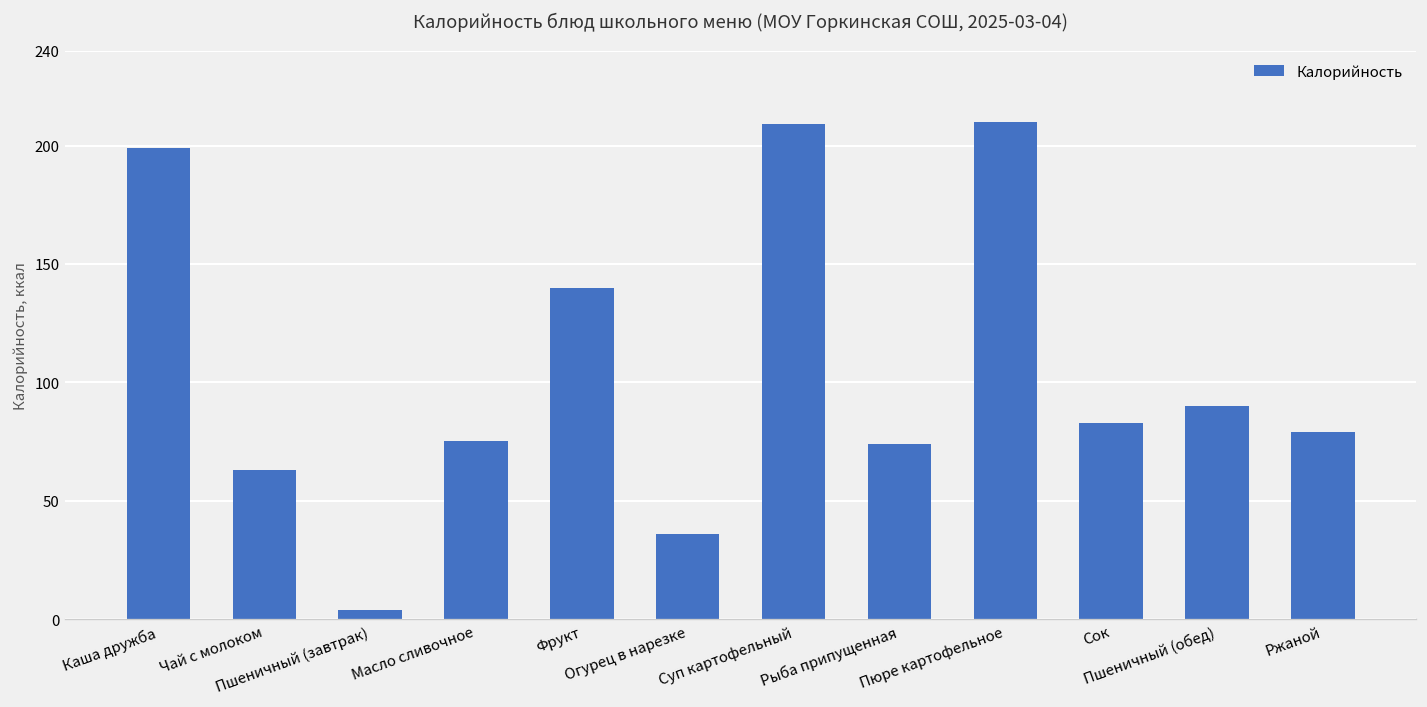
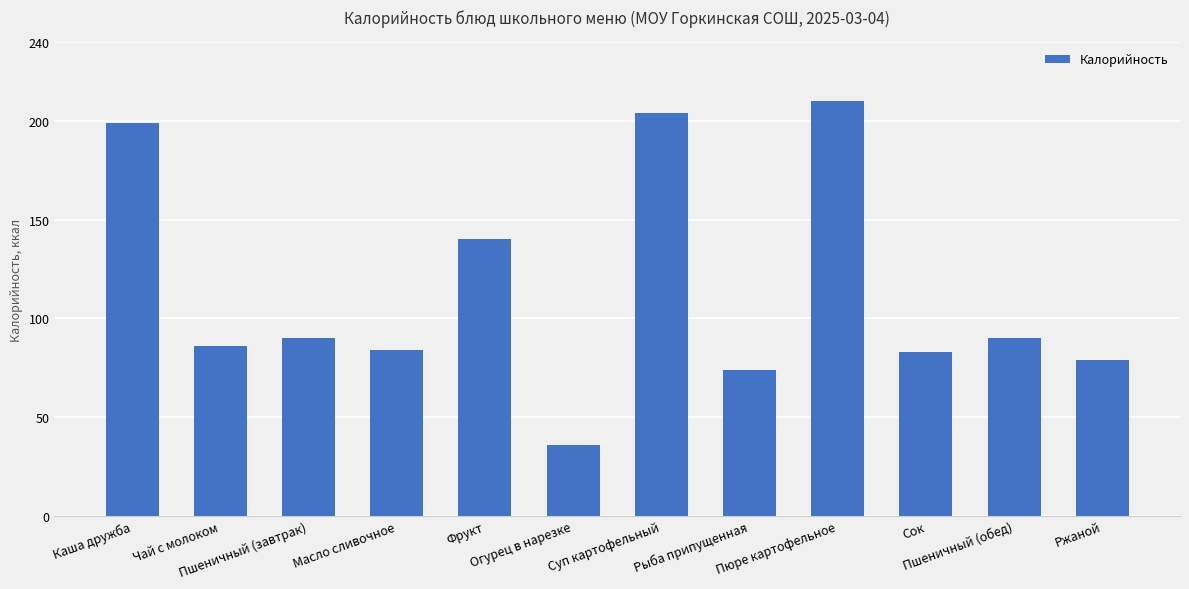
  {
    "Каша дружба": 199,
-   "Чай с молоком": 63,
-   "Пшеничный (завтрак)": 4,
-   "Масло сливочное": 75,
+   "Чай с молоком": 86,
+   "Пшеничный (завтрак)": 90,
+   "Масло сливочное": 84,
    "Фрукт": 140,
    "Огурец в нарезке": 36,
-   "Суп картофельный": 209,
+   "Суп картофельный": 204,
    "Рыба припущенная": 74,
    "Пюре картофельное": 210,
    "Сок": 83,
    "Пшеничный (обед)": 90,
    "Ржаной": 79
  }
